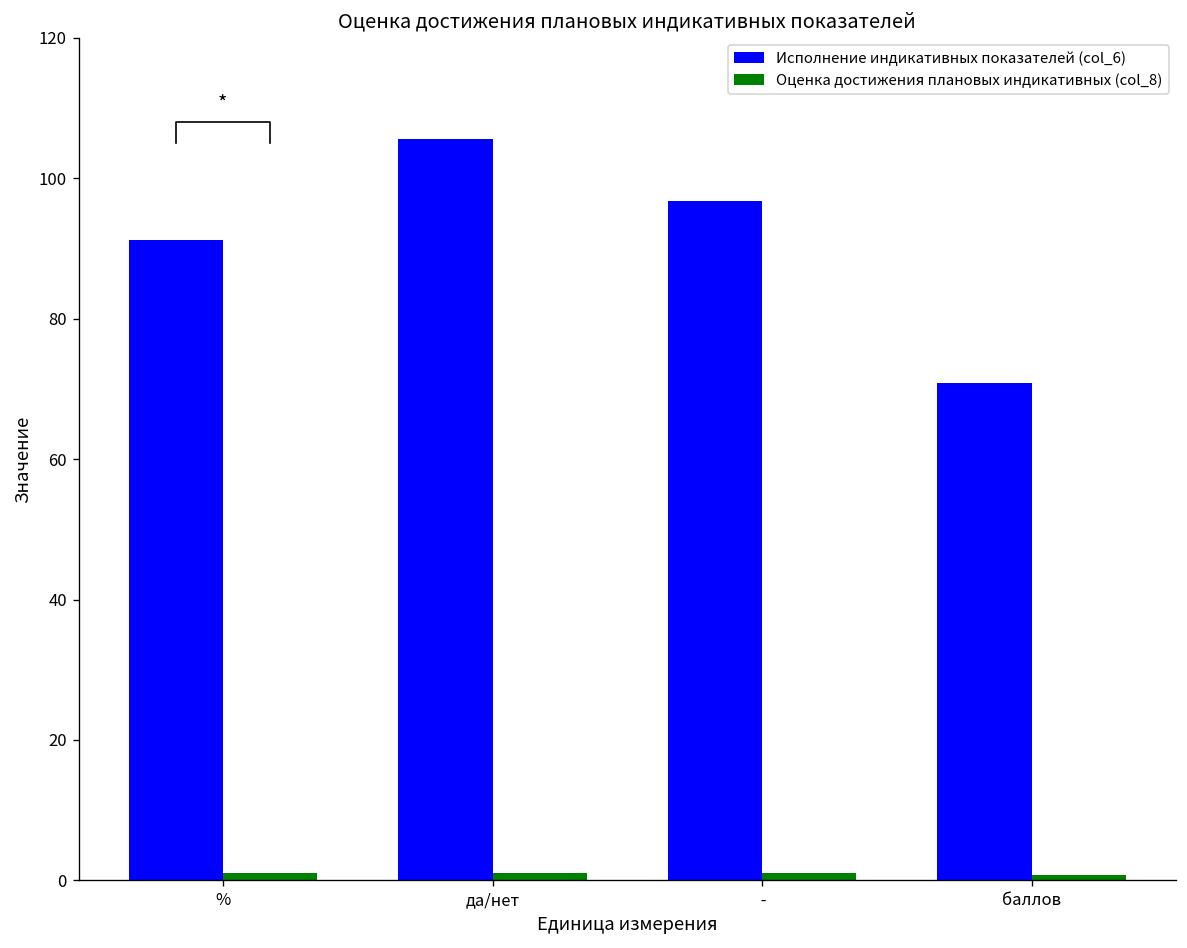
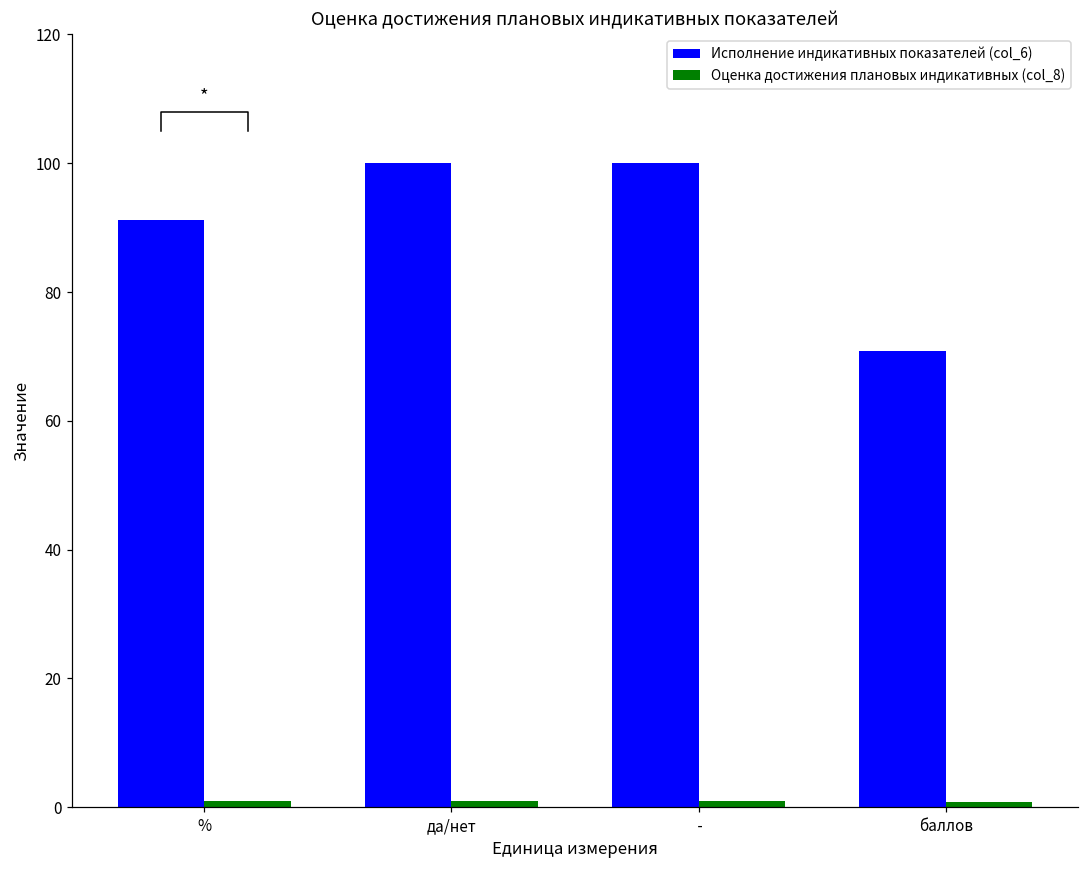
  {
    "Исполнение индикативных показателей (col_6)": {
      "%": 91,
-     "да/нет": 106,
-     "-": 97,
+     "да/нет": 100,
+     "-": 100,
      "баллов": 71
    },
    "Оценка достижения плановых индикативных (col_8)": {
      "%": 1,
      "да/нет": 1,
      "-": 1,
      "баллов": 1
    }
  }
